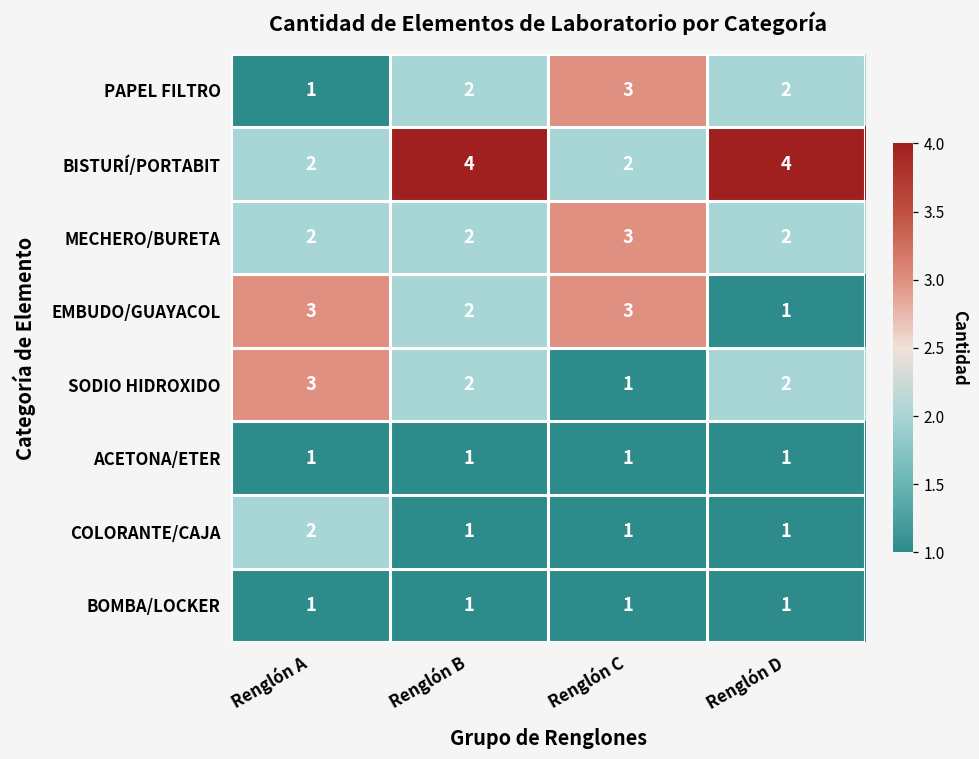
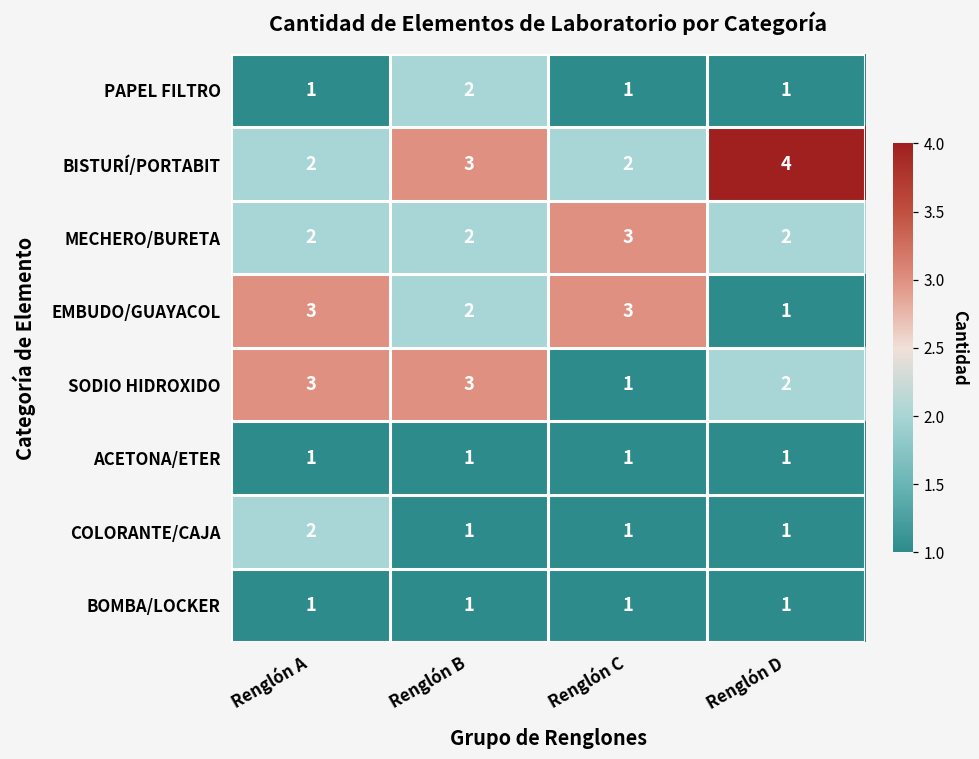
  {
    "PAPEL FILTRO": {
      "Renglón A": 1,
      "Renglón B": 2,
-     "Renglón C": 3,
-     "Renglón D": 2
+     "Renglón C": 1,
+     "Renglón D": 1
    },
    "BISTURÍ/PORTABIT": {
      "Renglón A": 2,
-     "Renglón B": 4,
+     "Renglón B": 3,
      "Renglón C": 2,
      "Renglón D": 4
    },
    "MECHERO/BURETA": {
      "Renglón A": 2,
      "Renglón B": 2,
      "Renglón C": 3,
      "Renglón D": 2
    },
    "EMBUDO/GUAYACOL": {
      "Renglón A": 3,
      "Renglón B": 2,
      "Renglón C": 3,
      "Renglón D": 1
    },
    "SODIO HIDROXIDO": {
      "Renglón A": 3,
-     "Renglón B": 2,
+     "Renglón B": 3,
      "Renglón C": 1,
      "Renglón D": 2
    },
    "ACETONA/ETER": {
      "Renglón A": 1,
      "Renglón B": 1,
      "Renglón C": 1,
      "Renglón D": 1
    },
    "COLORANTE/CAJA": {
      "Renglón A": 2,
      "Renglón B": 1,
      "Renglón C": 1,
      "Renglón D": 1
    },
    "BOMBA/LOCKER": {
      "Renglón A": 1,
      "Renglón B": 1,
      "Renglón C": 1,
      "Renglón D": 1
    }
  }
